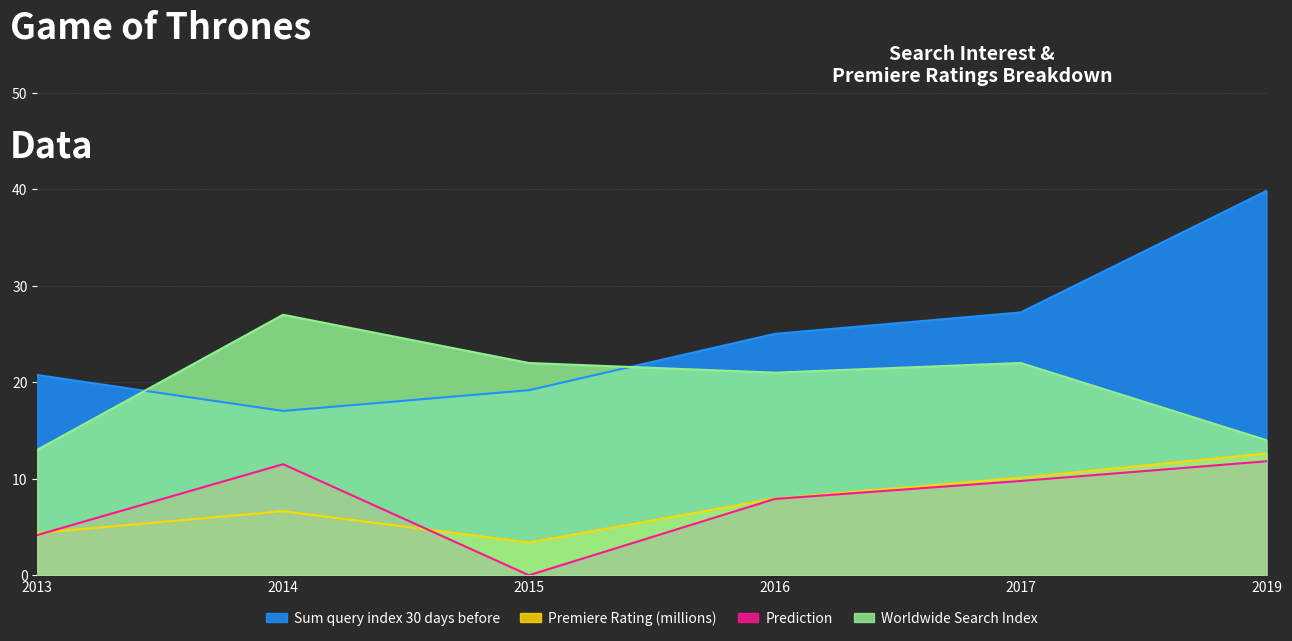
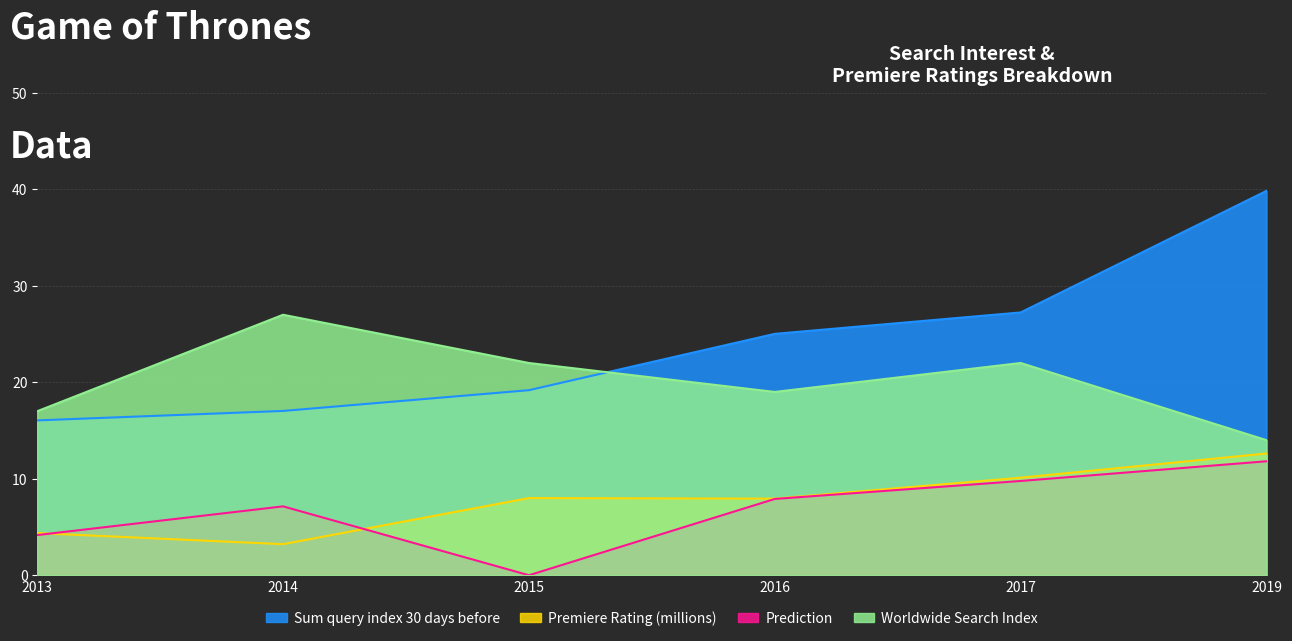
  {
    "Sum query index 30 days before": {
-     "2013": 21,
+     "2013": 16,
      "2014": 17,
      "2015": 19,
      "2016": 25,
      "2017": 27,
      "2019": 40
    },
    "Premiere Rating (millions)": {
-     "2014": 7,
-     "2015": 3,
+     "2014": 3,
+     "2015": 8,
      "2017": 10,
      "2019": 13
    },
    "Prediction": {
-     "2014": 12,
+     "2014": 7,
      "2015": 0,
      "2017": 10,
      "2019": 12
    },
    "Worldwide Search Index": {
-     "2013": 13,
+     "2013": 17,
      "2014": 27,
      "2015": 22,
-     "2016": 21,
+     "2016": 19,
      "2017": 22,
      "2019": 14
    }
  }
